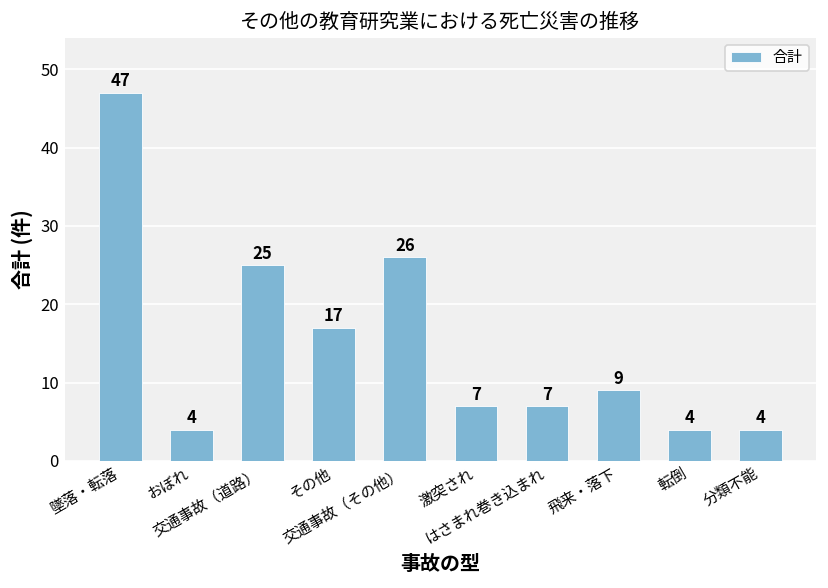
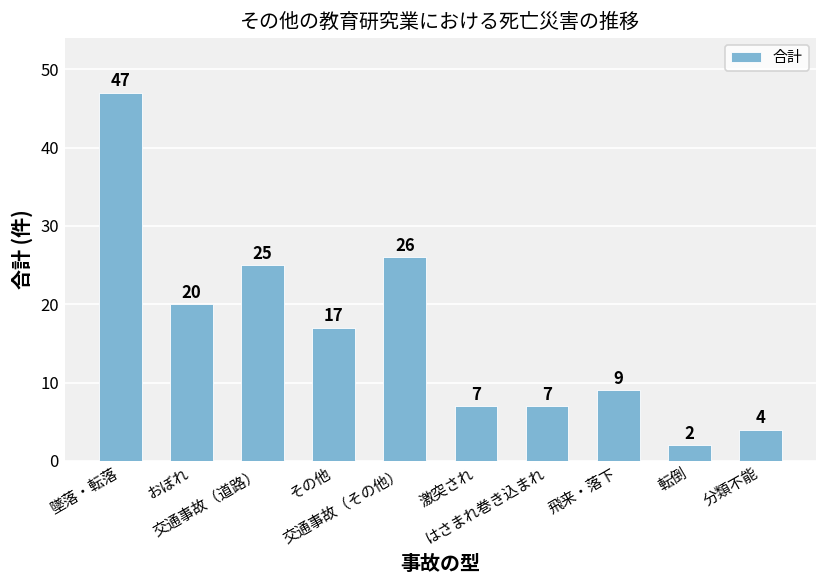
  {
    "墜落・転落": 47,
-   "おぼれ": 4,
+   "おぼれ": 20,
    "交通事故（道路）": 25,
    "その他": 17,
    "交通事故（その他）": 26,
    "激突され": 7,
    "はさまれ巻き込まれ": 7,
    "飛来・落下": 9,
-   "転倒": 4,
+   "転倒": 2,
    "分類不能": 4
  }
